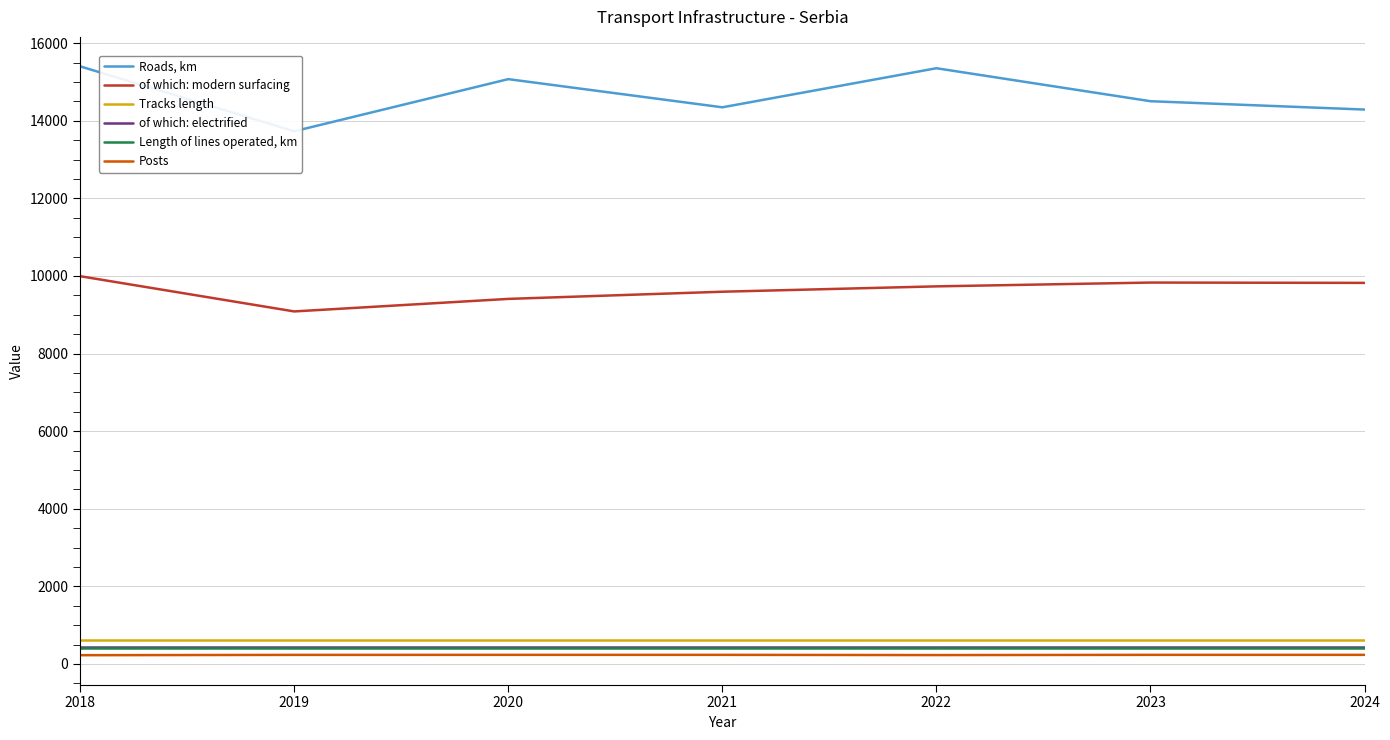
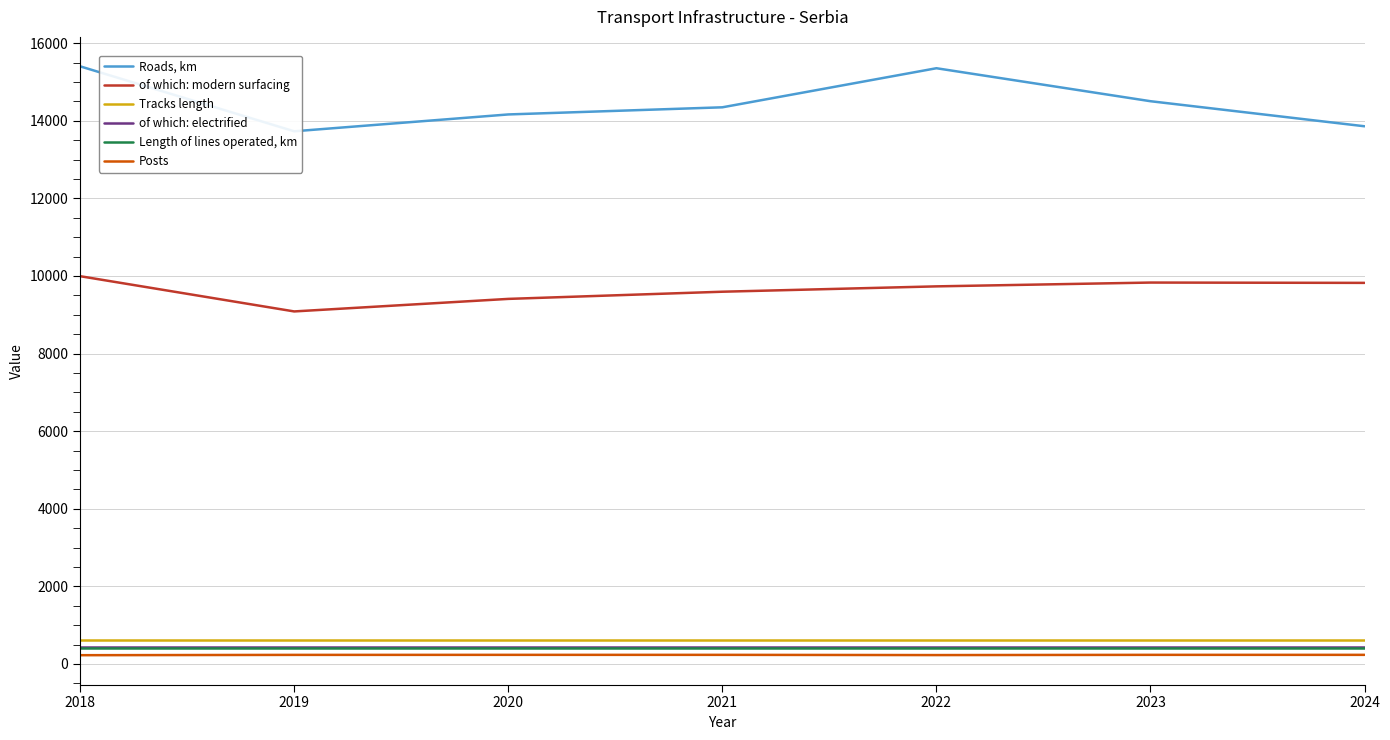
  {
    "Roads, km": {
      "2018": 15400,
-     "2020": 15100,
+     "2020": 14200,
      "2021": 14300,
      "2022": 15400,
      "2023": 14500,
-     "2024": 14300
+     "2024": 13900
    },
    "Tracks length": {
      "2018": 600,
      "2019": 600,
      "2020": 600,
      "2021": 600,
      "2022": 600,
      "2023": 600,
      "2024": 600
    }
  }
